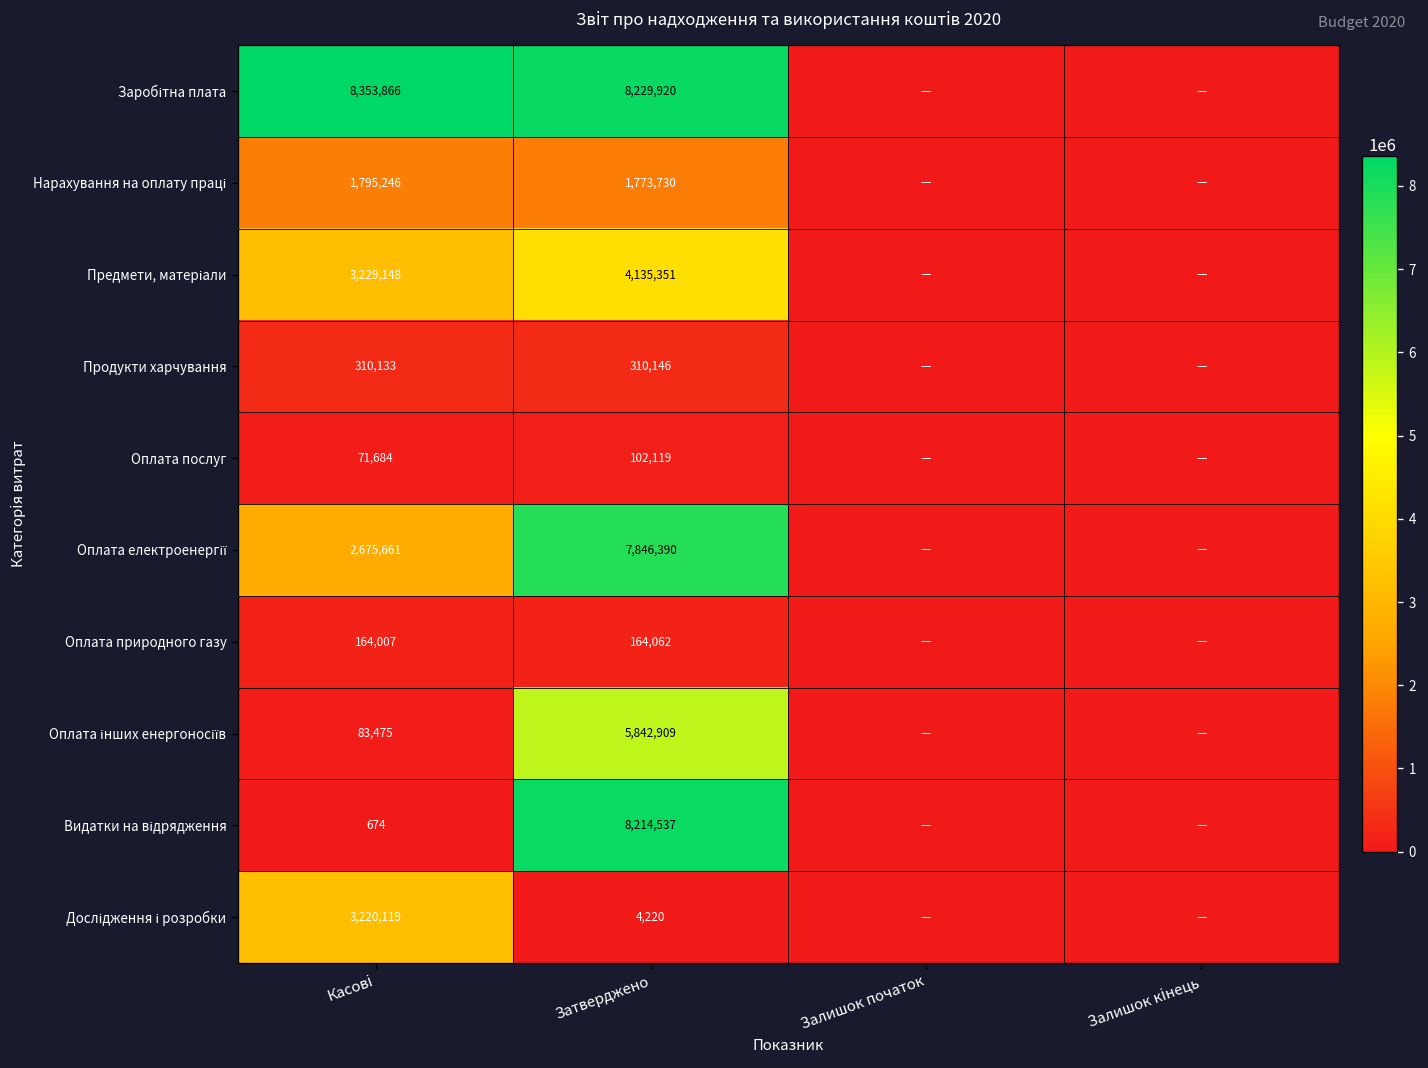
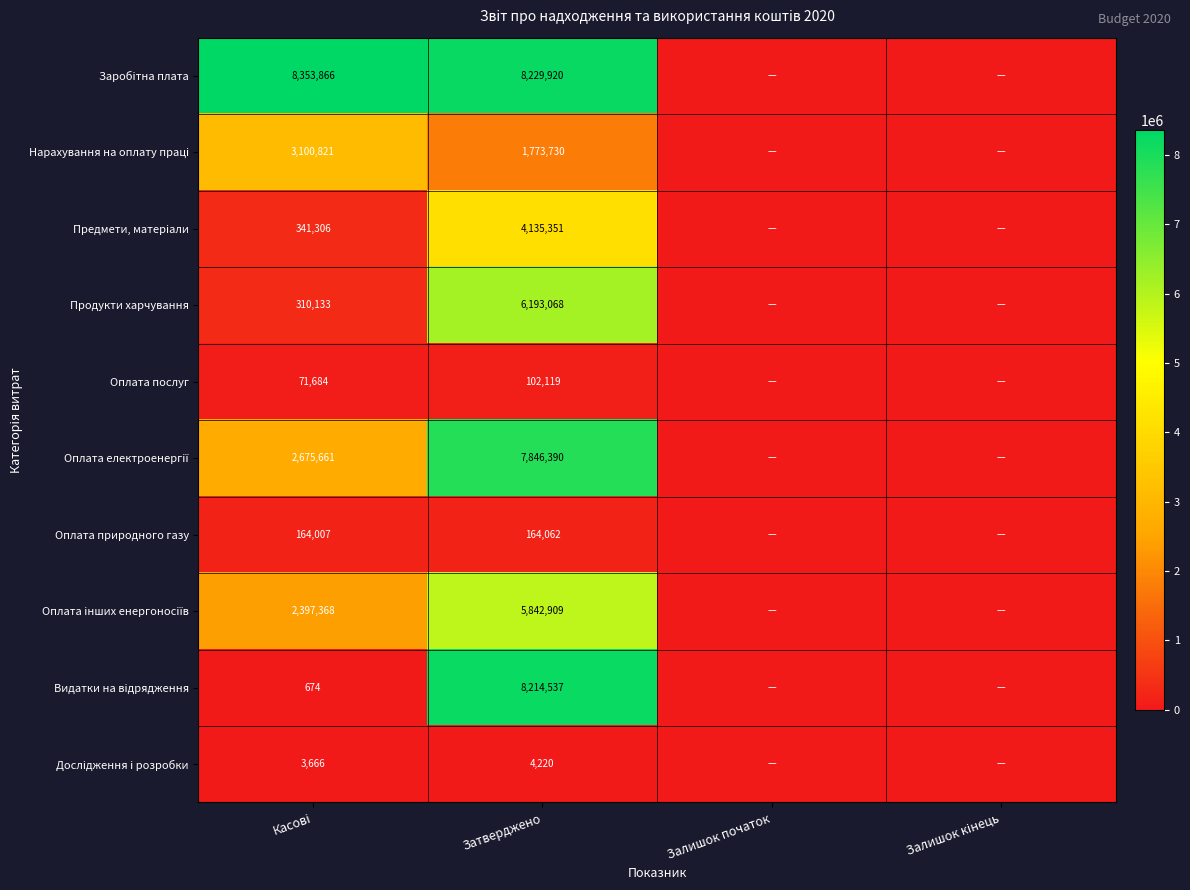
  {
    "Заробітна плата": {
      "Касові": "8,353,866",
      "Затверджено": "8,229,920"
    },
    "Нарахування на оплату праці": {
-     "Касові": "1,795,246",
+     "Касові": "3,100,821",
      "Затверджено": "1,773,730"
    },
    "Предмети, матеріали": {
-     "Касові": "3,229,148",
+     "Касові": "341,306",
      "Затверджено": "4,135,351"
    },
    "Продукти харчування": {
      "Касові": "310,133",
-     "Затверджено": "310,146"
+     "Затверджено": "6,193,068"
    },
    "Оплата послуг": {
      "Касові": "71,684",
      "Затверджено": "102,119"
    },
    "Оплата електроенергії": {
      "Касові": "2,675,661",
      "Затверджено": "7,846,390"
    },
    "Оплата природного газу": {
      "Касові": "164,007",
      "Затверджено": "164,062"
    },
    "Оплата інших енергоносіїв": {
-     "Касові": "83,475",
+     "Касові": "2,397,368",
      "Затверджено": "5,842,909"
    },
    "Видатки на відрядження": {
      "Касові": "674",
      "Затверджено": "8,214,537"
    },
    "Дослідження і розробки": {
-     "Касові": "3,220,119",
+     "Касові": "3,666",
      "Затверджено": "4,220"
    }
  }
